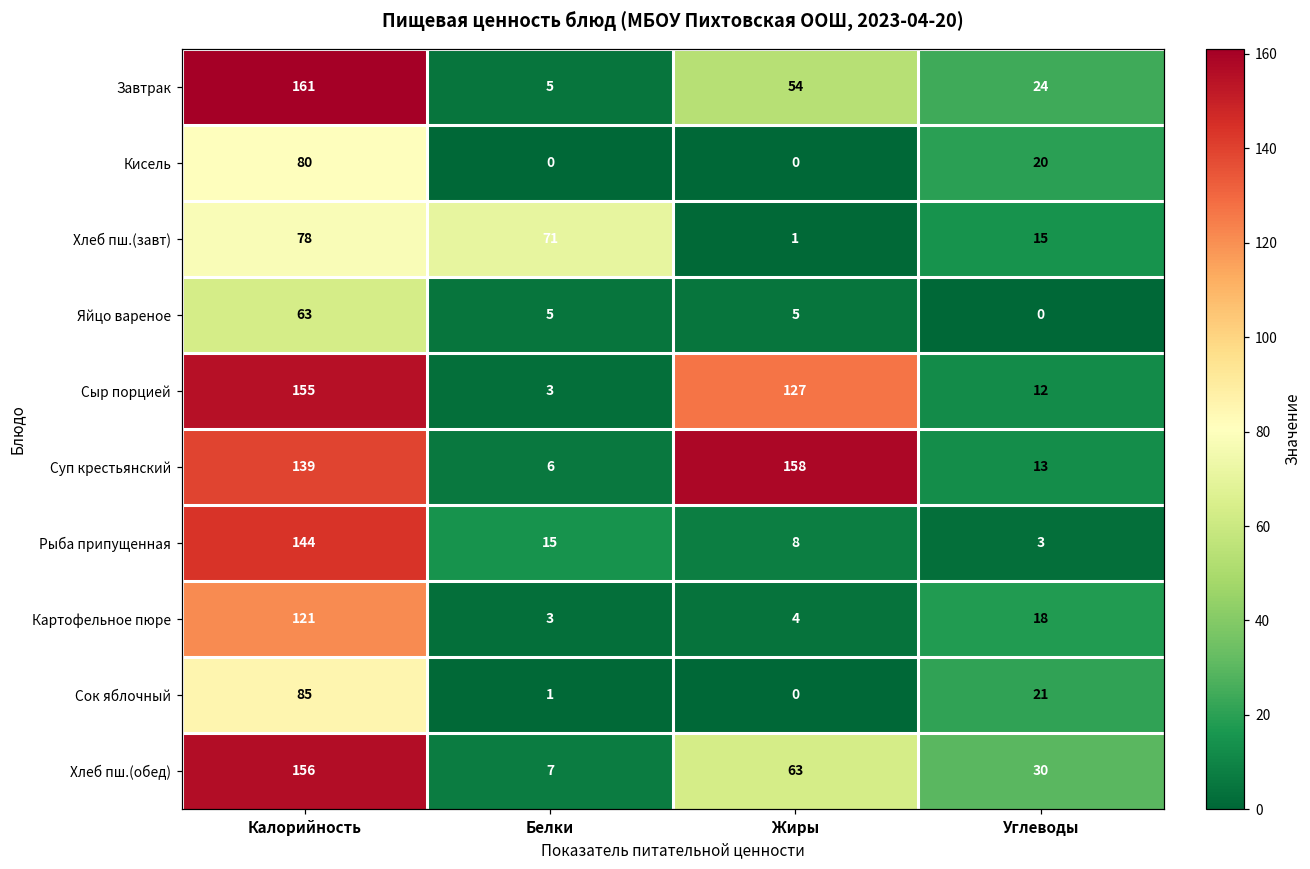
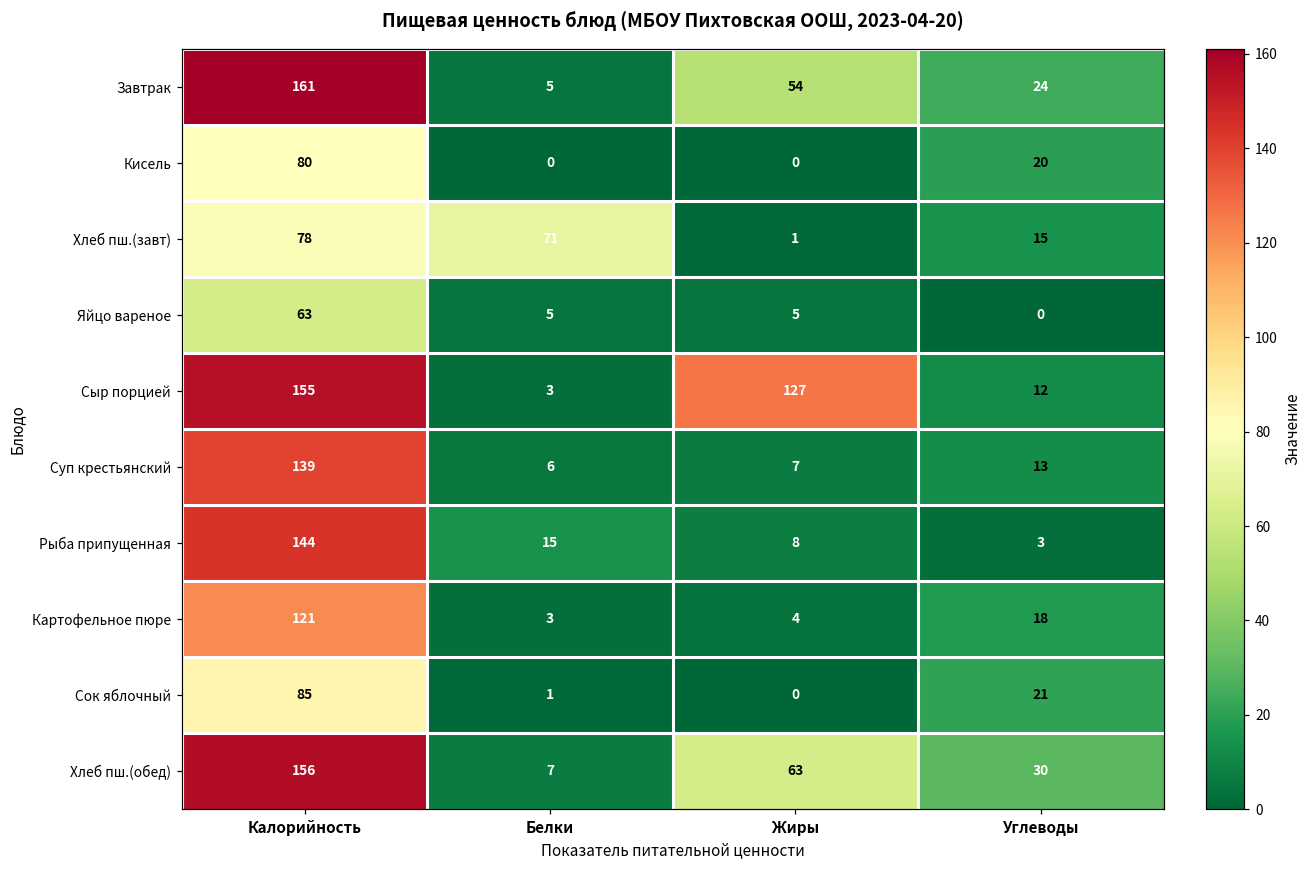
  {
    "Завтрак": {
      "Калорийность": 161,
      "Белки": 5,
      "Жиры": 54,
      "Углеводы": 24
    },
    "Кисель": {
      "Калорийность": 80,
      "Белки": 0,
      "Жиры": 0,
      "Углеводы": 20
    },
    "Хлеб пш.(завт)": {
      "Калорийность": 78,
      "Белки": 71,
      "Жиры": 1,
      "Углеводы": 15
    },
    "Яйцо вареное": {
      "Калорийность": 63,
      "Белки": 5,
      "Жиры": 5,
      "Углеводы": 0
    },
    "Сыр порцией": {
      "Калорийность": 155,
      "Белки": 3,
      "Жиры": 127,
      "Углеводы": 12
    },
    "Суп крестьянский": {
      "Калорийность": 139,
      "Белки": 6,
-     "Жиры": 158,
+     "Жиры": 7,
      "Углеводы": 13
    },
    "Рыба припущенная": {
      "Калорийность": 144,
      "Белки": 15,
      "Жиры": 8,
      "Углеводы": 3
    },
    "Картофельное пюре": {
      "Калорийность": 121,
      "Белки": 3,
      "Жиры": 4,
      "Углеводы": 18
    },
    "Сок яблочный": {
      "Калорийность": 85,
      "Белки": 1,
      "Жиры": 0,
      "Углеводы": 21
    },
    "Хлеб пш.(обед)": {
      "Калорийность": 156,
      "Белки": 7,
      "Жиры": 63,
      "Углеводы": 30
    }
  }
